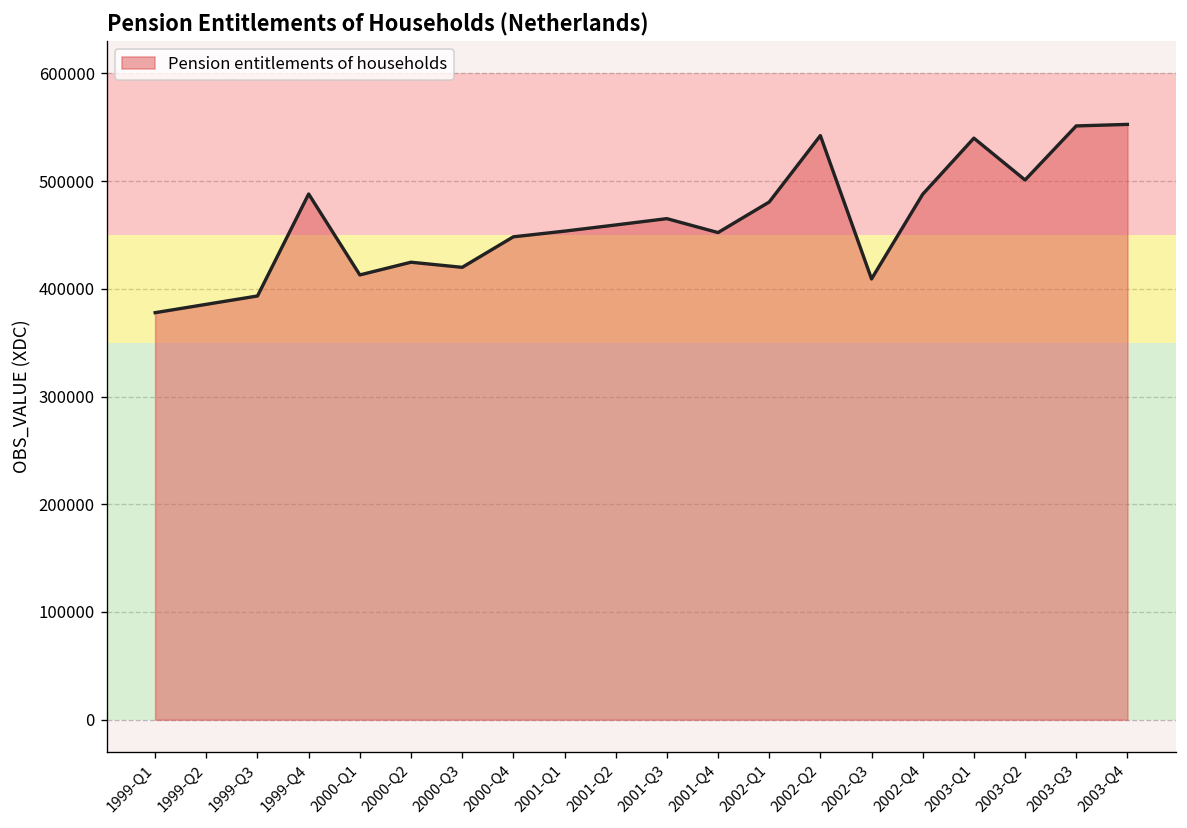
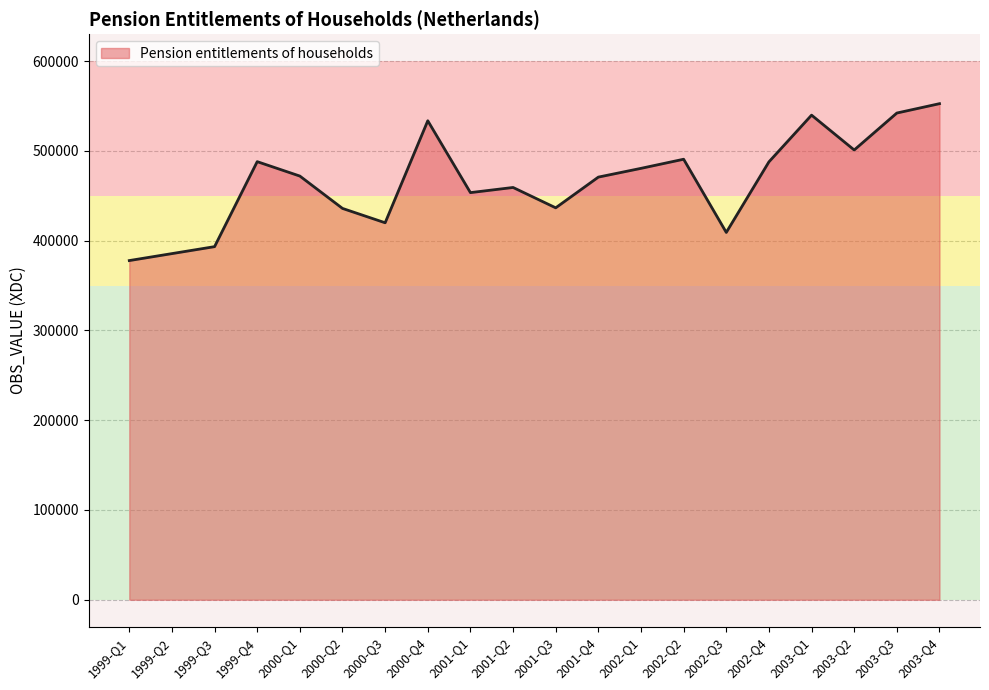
  {
    "1999-Q1": 380000,
    "1999-Q2": 390000,
    "1999-Q3": 390000,
    "1999-Q4": 490000,
-   "2000-Q1": 410000,
-   "2000-Q2": 420000,
+   "2000-Q1": 470000,
+   "2000-Q2": 440000,
    "2000-Q3": 420000,
-   "2000-Q4": 450000,
+   "2000-Q4": 530000,
    "2001-Q1": 450000,
    "2001-Q2": 460000,
-   "2001-Q3": 470000,
-   "2001-Q4": 450000,
+   "2001-Q3": 440000,
+   "2001-Q4": 470000,
    "2002-Q1": 480000,
-   "2002-Q2": 540000,
+   "2002-Q2": 490000,
    "2002-Q3": 410000,
    "2002-Q4": 490000,
    "2003-Q1": 540000,
    "2003-Q2": 500000,
-   "2003-Q3": 550000,
+   "2003-Q3": 540000,
    "2003-Q4": 550000
  }
